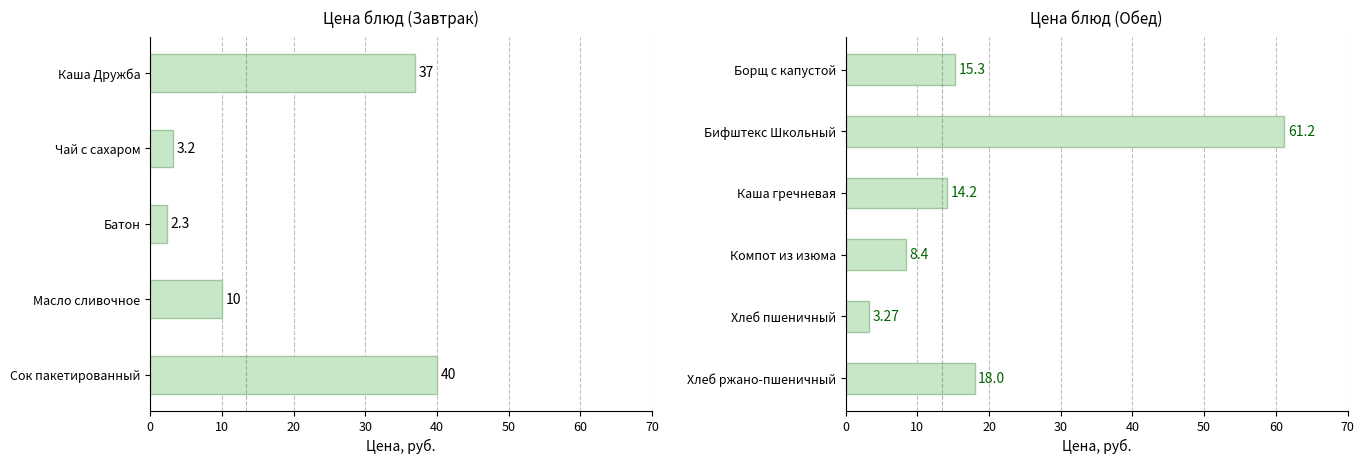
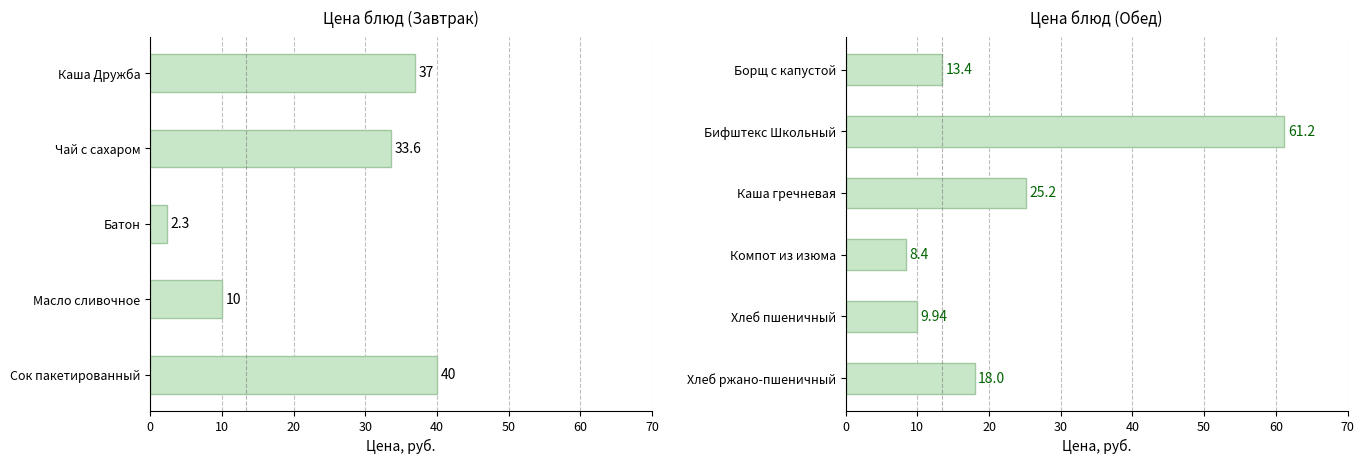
  {
    "Цена блюд (Завтрак)": {
      "Каша Дружба": 37,
-     "Чай с сахаром": 3.2,
+     "Чай с сахаром": 33.6,
      "Батон": 2.3,
      "Масло сливочное": 10,
      "Сок пакетированный": 40
    },
    "Цена блюд (Обед)": {
-     "Борщ с капустой": 15.3,
+     "Борщ с капустой": 13.4,
      "Бифштекс Школьный": 61.2,
-     "Каша гречневая": 14.2,
+     "Каша гречневая": 25.2,
      "Компот из изюма": 8.4,
-     "Хлеб пшеничный": 3.27,
+     "Хлеб пшеничный": 9.94,
      "Хлеб ржано-пшеничный": 18.0
    }
  }
